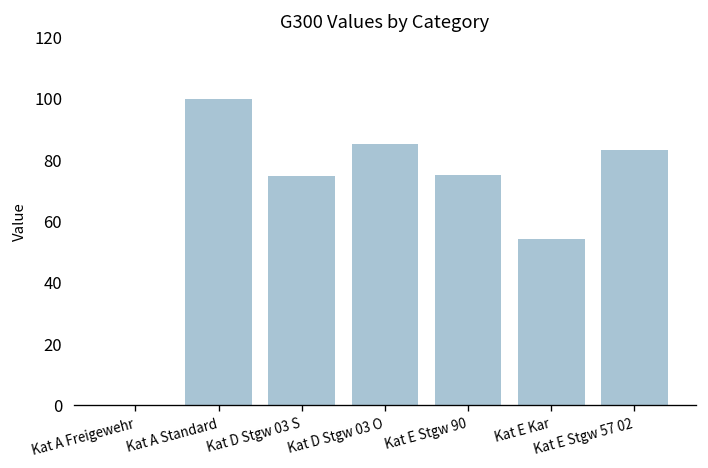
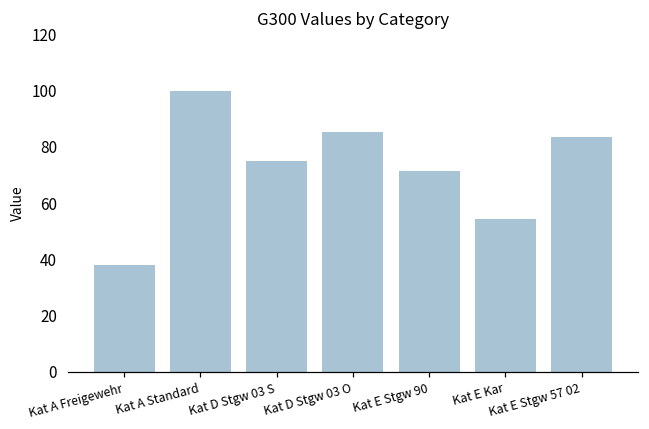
  {
-   "Kat A Freigewehr": 0,
+   "Kat A Freigewehr": 38,
    "Kat A Standard": 100,
    "Kat D Stgw 03 S": 75,
    "Kat D Stgw 03 O": 85,
-   "Kat E Stgw 90": 75,
+   "Kat E Stgw 90": 71,
    "Kat E Kar": 54,
    "Kat E Stgw 57 02": 83
  }
